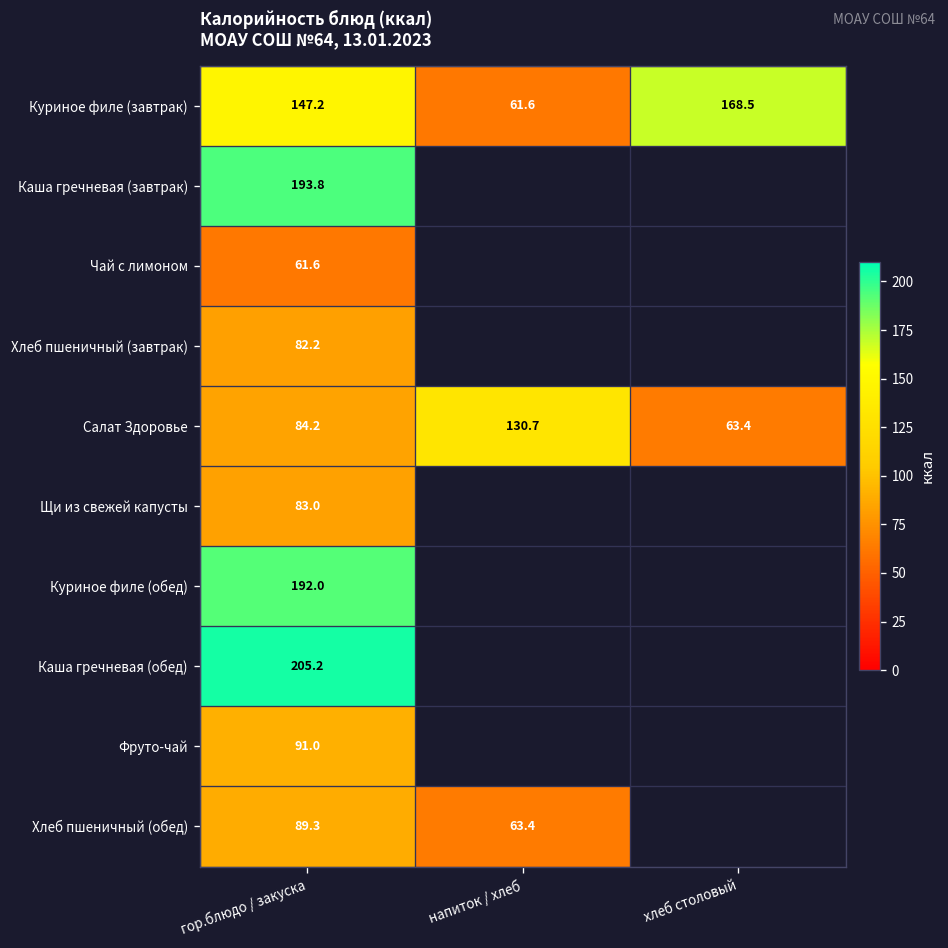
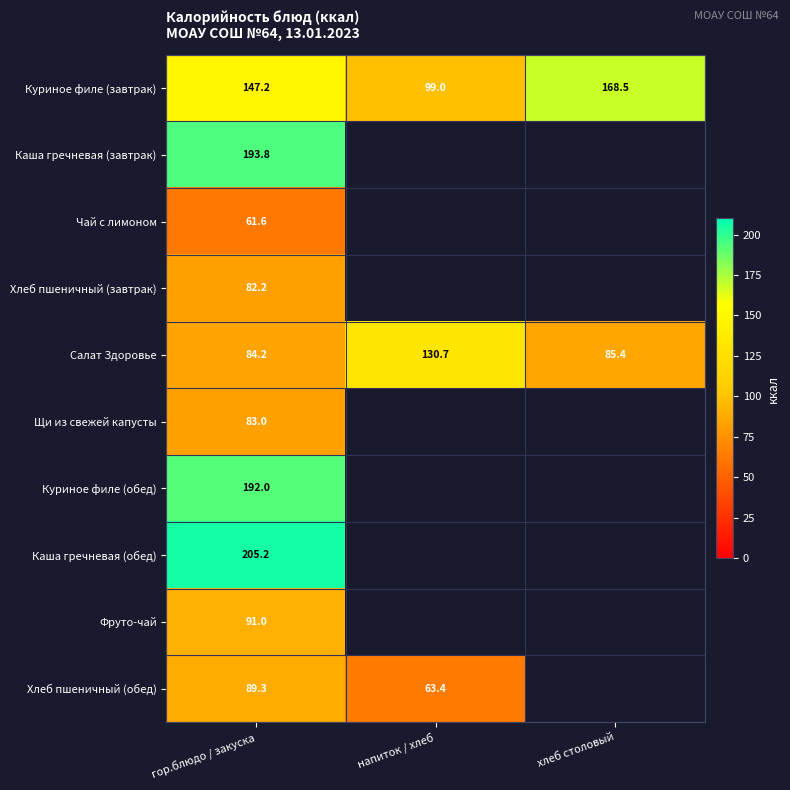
  {
    "Куриное филе (завтрак)": {
      "гор.блюдо / закуска": 147.2,
-     "напиток / хлеб": 61.6,
+     "напиток / хлеб": 99.0,
      "хлеб столовый": 168.5
    },
    "Каша гречневая (завтрак)": {
      "гор.блюдо / закуска": 193.8
    },
    "Чай с лимоном": {
      "гор.блюдо / закуска": 61.6
    },
    "Хлеб пшеничный (завтрак)": {
      "гор.блюдо / закуска": 82.2
    },
    "Салат Здоровье": {
      "гор.блюдо / закуска": 84.2,
      "напиток / хлеб": 130.7,
-     "хлеб столовый": 63.4
+     "хлеб столовый": 85.4
    },
    "Щи из свежей капусты": {
      "гор.блюдо / закуска": 83.0
    },
    "Куриное филе (обед)": {
      "гор.блюдо / закуска": 192.0
    },
    "Каша гречневая (обед)": {
      "гор.блюдо / закуска": 205.2
    },
    "Фруто-чай": {
      "гор.блюдо / закуска": 91.0
    },
    "Хлеб пшеничный (обед)": {
      "гор.блюдо / закуска": 89.3,
      "напиток / хлеб": 63.4
    }
  }
